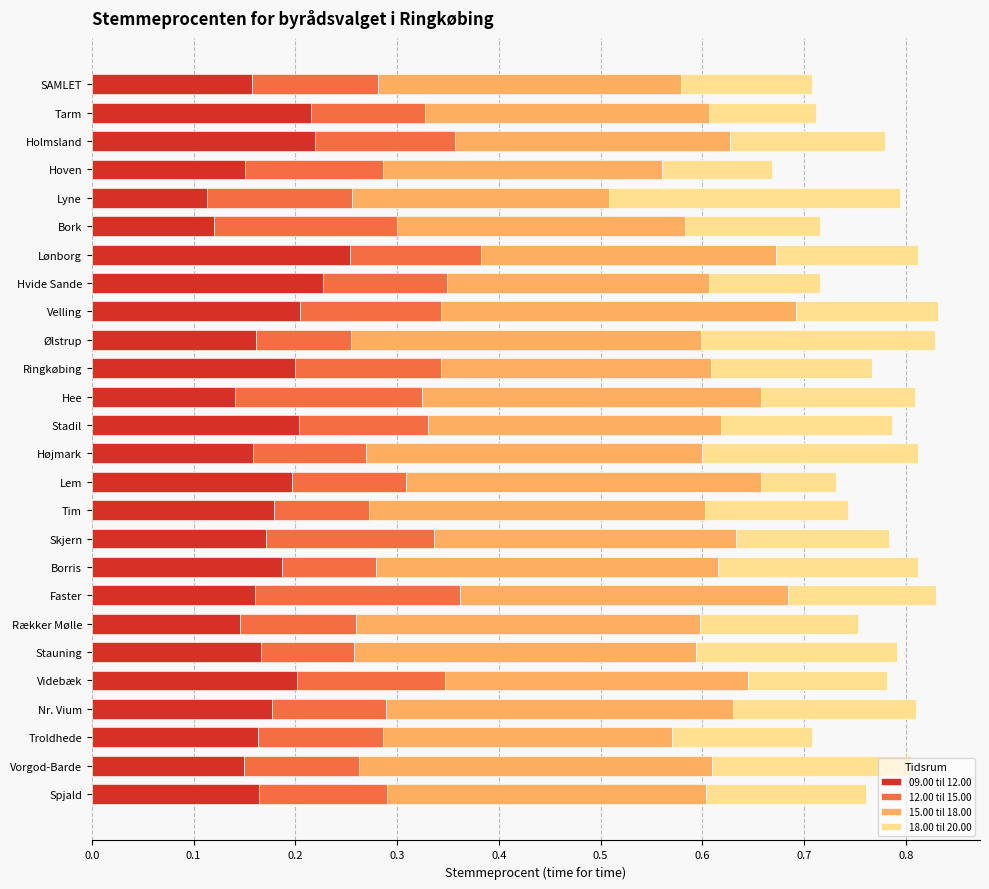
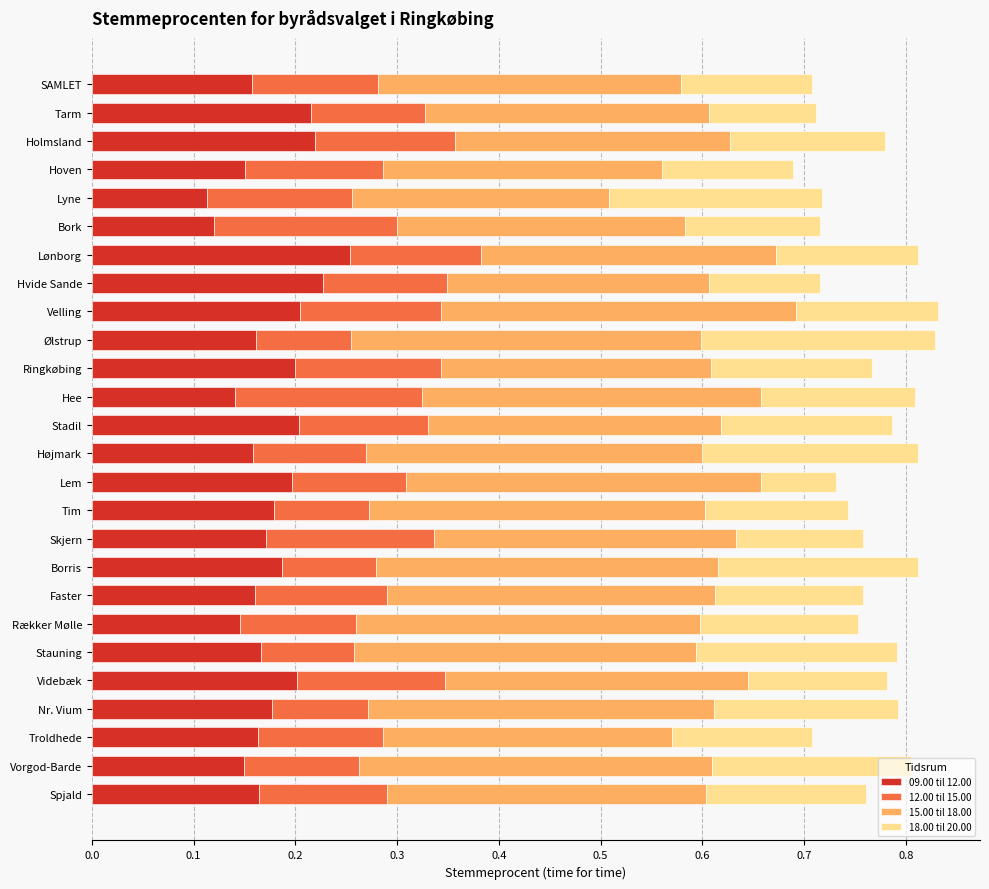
  {
    "09.00 til 12.00": {
      "SAMLET": 0.158,
      "Tarm": 0.216,
      "Holmsland": 0.220,
      "Hoven": 0.150,
      "Lyne": 0.113,
      "Bork": 0.120,
      "Lønborg": 0.254,
      "Hvide Sande": 0.227,
      "Velling": 0.204,
      "Ølstrup": 0.162,
      "Ringkøbing": 0.200,
      "Hee": 0.141,
      "Stadil": 0.204,
      "Højmark": 0.159,
      "Lem": 0.197,
      "Tim": 0.179,
      "Skjern": 0.171,
      "Borris": 0.187,
      "Faster": 0.160,
      "Rækker Mølle": 0.145,
      "Stauning": 0.166,
      "Videbæk": 0.202,
      "Nr. Vium": 0.177,
      "Troldhede": 0.164,
      "Vorgod-Barde": 0.150,
      "Spjald": 0.165
    },
    "12.00 til 15.00": {
      "SAMLET": 0.123,
      "Tarm": 0.112,
      "Holmsland": 0.137,
      "Hoven": 0.136,
      "Lyne": 0.142,
      "Bork": 0.180,
      "Lønborg": 0.128,
      "Hvide Sande": 0.122,
      "Velling": 0.139,
      "Ølstrup": 0.093,
      "Ringkøbing": 0.143,
      "Hee": 0.184,
      "Stadil": 0.127,
      "Højmark": 0.111,
      "Lem": 0.112,
      "Tim": 0.094,
      "Skjern": 0.165,
      "Borris": 0.092,
-     "Faster": 0.201,
+     "Faster": 0.130,
      "Rækker Mølle": 0.115,
      "Stauning": 0.092,
      "Videbæk": 0.145,
-     "Nr. Vium": 0.112,
+     "Nr. Vium": 0.094,
      "Troldhede": 0.123,
      "Vorgod-Barde": 0.113,
      "Spjald": 0.125
    },
    "15.00 til 18.00": {
      "SAMLET": 0.298,
      "Tarm": 0.279,
      "Holmsland": 0.271,
      "Hoven": 0.274,
      "Lyne": 0.253,
      "Bork": 0.283,
      "Lønborg": 0.290,
      "Hvide Sande": 0.257,
      "Velling": 0.349,
      "Ølstrup": 0.344,
      "Ringkøbing": 0.265,
      "Hee": 0.332,
      "Stadil": 0.288,
      "Højmark": 0.330,
      "Lem": 0.349,
      "Tim": 0.330,
      "Skjern": 0.296,
      "Borris": 0.336,
      "Faster": 0.323,
      "Rækker Mølle": 0.338,
      "Stauning": 0.336,
      "Videbæk": 0.298,
      "Nr. Vium": 0.341,
      "Troldhede": 0.284,
      "Vorgod-Barde": 0.347,
      "Spjald": 0.314
    },
    "18.00 til 20.00": {
      "SAMLET": 0.129,
      "Tarm": 0.106,
      "Holmsland": 0.153,
-     "Hoven": 0.108,
-     "Lyne": 0.286,
+     "Hoven": 0.128,
+     "Lyne": 0.209,
      "Bork": 0.132,
      "Lønborg": 0.140,
      "Hvide Sande": 0.109,
      "Velling": 0.140,
      "Ølstrup": 0.230,
      "Ringkøbing": 0.158,
      "Hee": 0.151,
      "Stadil": 0.168,
      "Højmark": 0.213,
      "Lem": 0.073,
      "Tim": 0.140,
-     "Skjern": 0.151,
+     "Skjern": 0.125,
      "Borris": 0.197,
      "Faster": 0.145,
      "Rækker Mølle": 0.155,
      "Stauning": 0.197,
      "Videbæk": 0.137,
      "Nr. Vium": 0.180,
      "Troldhede": 0.138,
      "Spjald": 0.157
    }
  }
